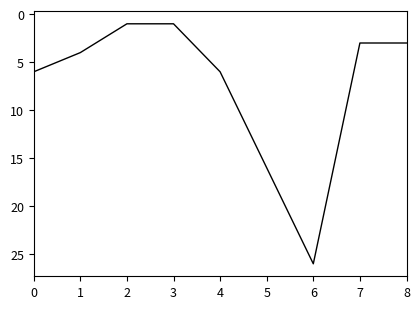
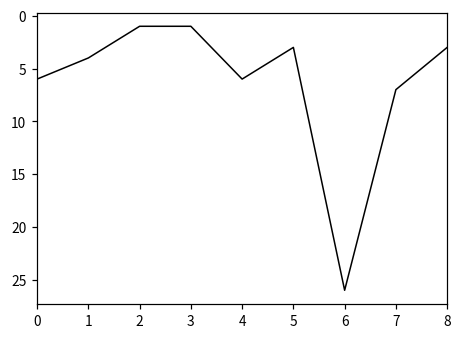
  {
    "0": 6,
    "1": 4,
    "2": 1,
    "3": 1,
    "4": 6,
-   "5": 16,
+   "5": 3,
    "6": 26,
-   "7": 3,
+   "7": 7,
    "8": 3
  }
